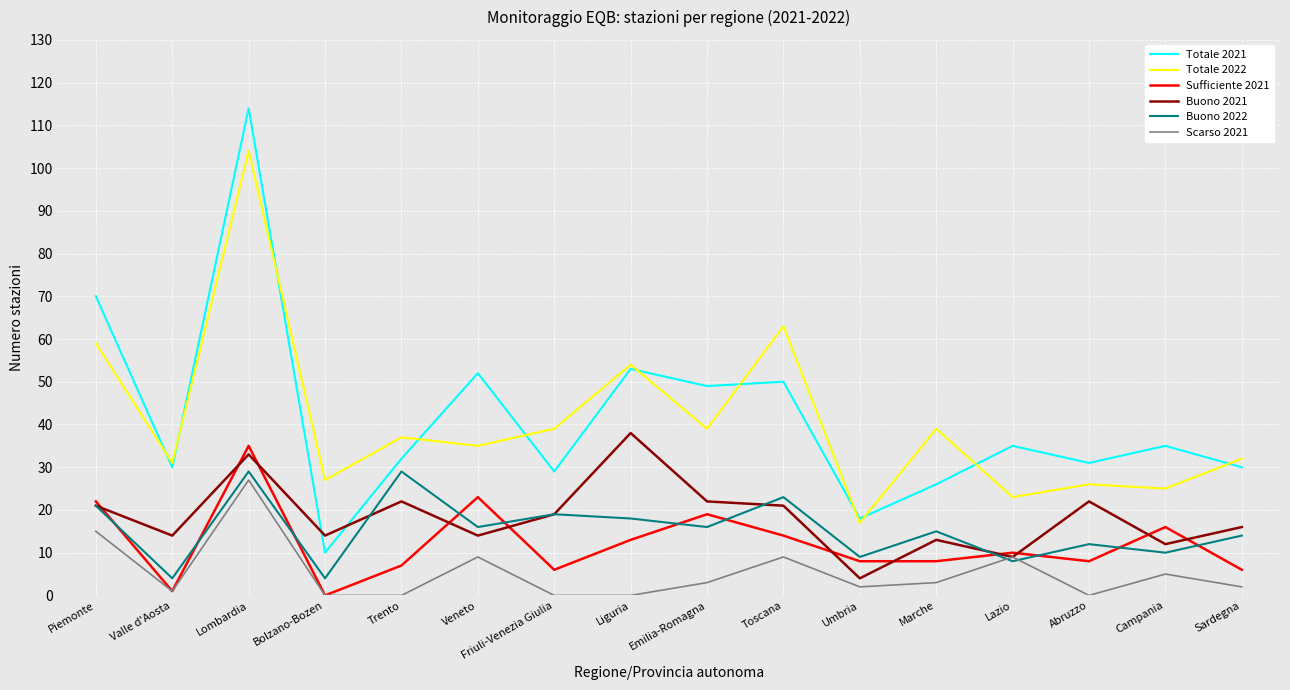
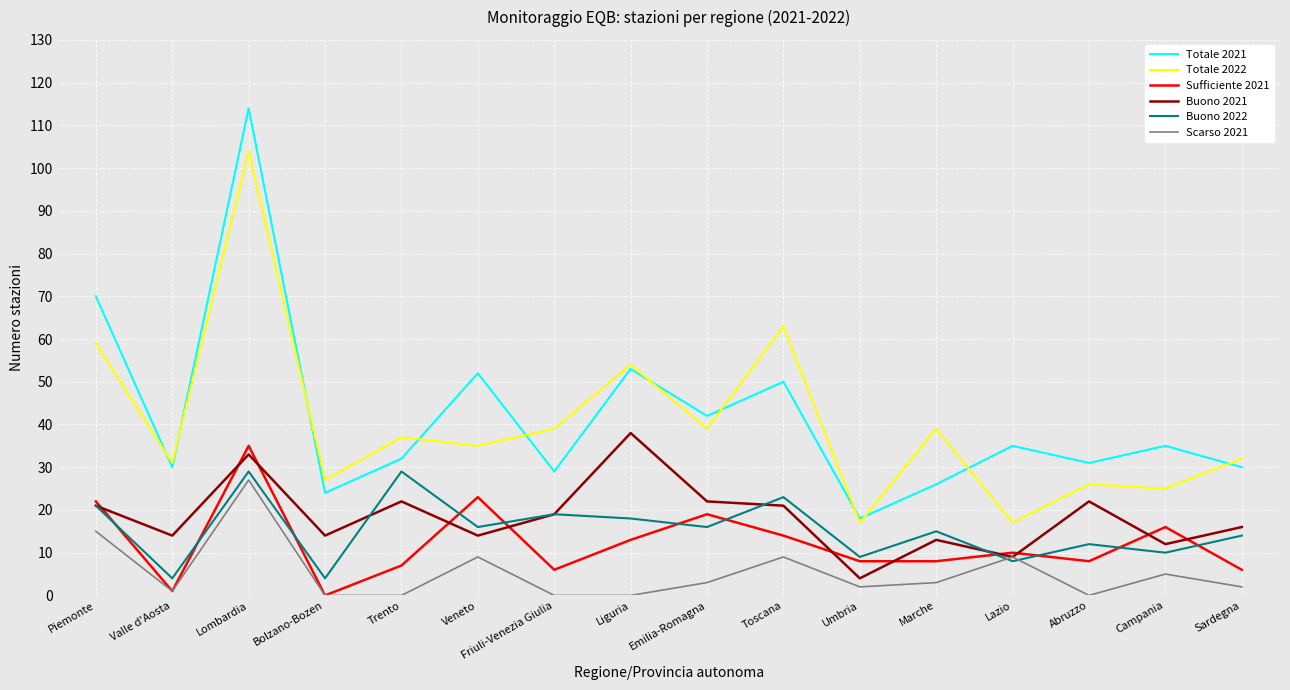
  {
    "Totale 2021": {
      "Piemonte": 70,
      "Valle d'Aosta": 30,
      "Lombardia": 114,
-     "Bolzano-Bozen": 10,
+     "Bolzano-Bozen": 24,
      "Trento": 32,
      "Veneto": 52,
      "Friuli-Venezia Giulia": 29,
      "Liguria": 53,
-     "Emilia-Romagna": 49,
+     "Emilia-Romagna": 42,
      "Toscana": 50,
      "Umbria": 18,
      "Marche": 26,
      "Lazio": 35,
      "Abruzzo": 31,
      "Campania": 35,
      "Sardegna": 30
    },
    "Totale 2022": {
      "Piemonte": 59,
      "Valle d'Aosta": 31,
      "Lombardia": 104,
      "Bolzano-Bozen": 27,
      "Trento": 37,
      "Veneto": 35,
      "Friuli-Venezia Giulia": 39,
      "Liguria": 54,
      "Emilia-Romagna": 39,
      "Toscana": 63,
      "Umbria": 17,
      "Marche": 39,
-     "Lazio": 23,
+     "Lazio": 17,
      "Abruzzo": 26,
      "Campania": 25,
      "Sardegna": 32
    },
    "Sufficiente 2021": {
      "Piemonte": 22,
      "Lombardia": 35,
      "Trento": 7,
      "Veneto": 23,
      "Friuli-Venezia Giulia": 6,
      "Liguria": 13,
      "Emilia-Romagna": 19,
      "Toscana": 14,
      "Umbria": 8,
      "Marche": 8,
      "Lazio": 10,
      "Abruzzo": 8,
      "Campania": 16,
      "Sardegna": 6
    },
    "Buono 2021": {
      "Valle d'Aosta": 14,
      "Lombardia": 33,
      "Bolzano-Bozen": 14,
      "Trento": 22,
      "Veneto": 14,
      "Liguria": 38,
      "Emilia-Romagna": 22,
      "Toscana": 21,
      "Umbria": 4,
      "Marche": 13,
      "Abruzzo": 22,
      "Campania": 12,
      "Sardegna": 16
    },
    "Buono 2022": {
      "Valle d'Aosta": 4,
      "Lombardia": 29,
      "Bolzano-Bozen": 4,
      "Trento": 29,
      "Veneto": 16,
      "Liguria": 18,
      "Emilia-Romagna": 16,
      "Toscana": 23,
      "Umbria": 9,
      "Marche": 15,
      "Lazio": 8,
      "Abruzzo": 12,
      "Campania": 10,
      "Sardegna": 14
    },
    "Scarso 2021": {
      "Piemonte": 15,
      "Lombardia": 27,
      "Trento": 0,
      "Veneto": 9,
      "Friuli-Venezia Giulia": 0,
      "Liguria": 0,
      "Emilia-Romagna": 3,
      "Toscana": 9,
      "Umbria": 2,
      "Marche": 3,
      "Abruzzo": 0,
      "Campania": 5,
      "Sardegna": 2
    }
  }
